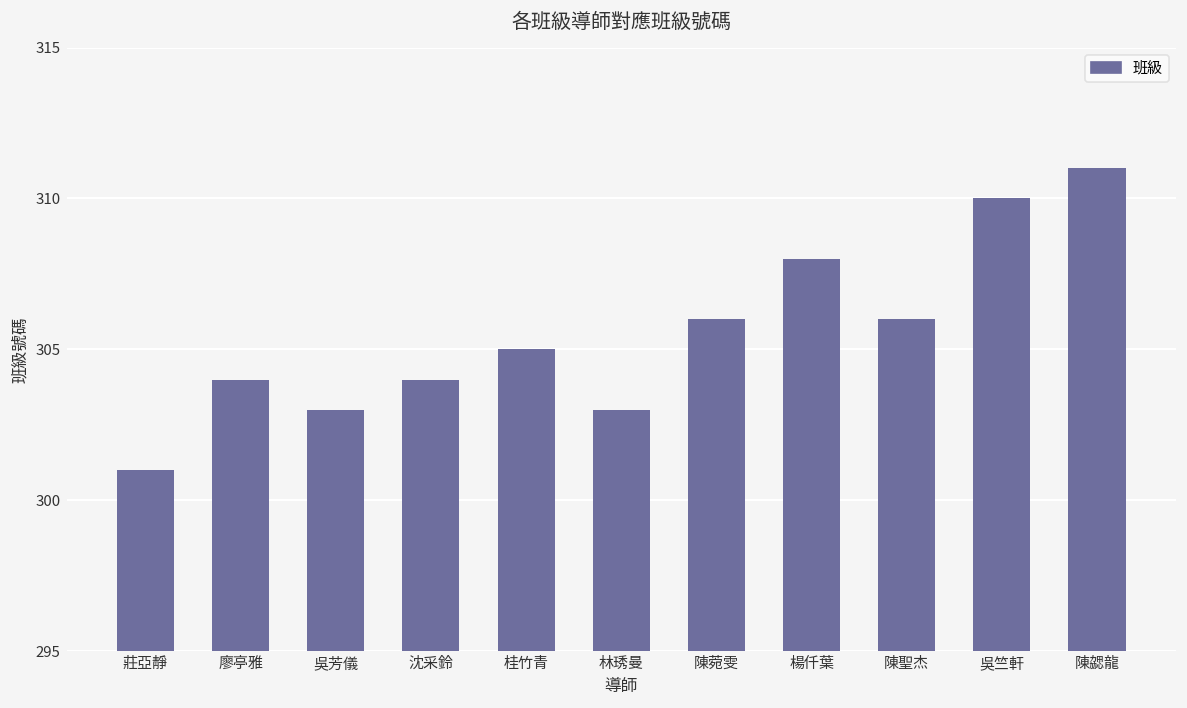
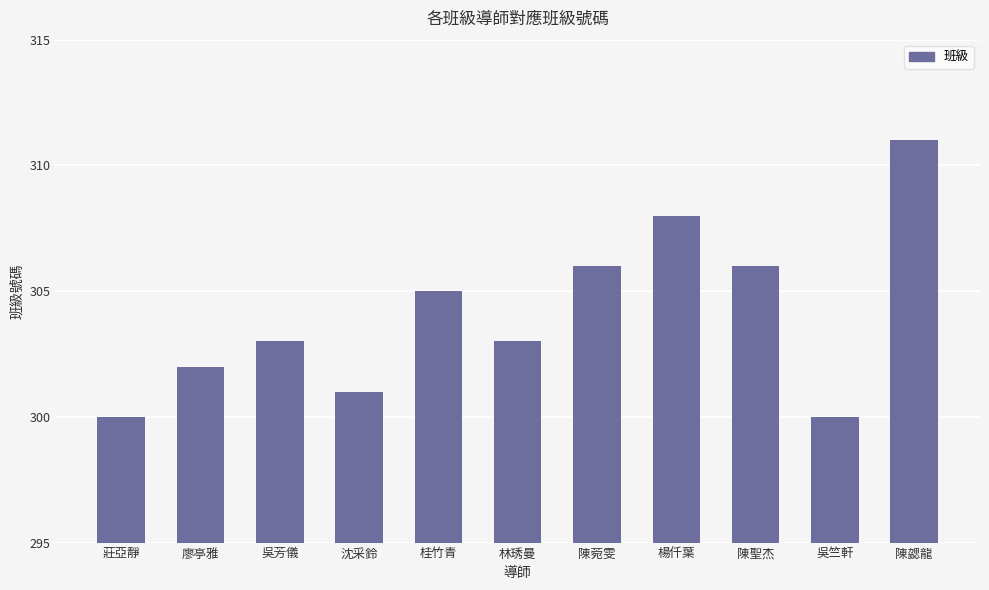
  {
-   "莊亞靜": 301,
-   "廖亭雅": 304,
+   "莊亞靜": 300,
+   "廖亭雅": 302,
    "吳芳儀": 303,
-   "沈采鈴": 304,
+   "沈采鈴": 301,
    "桂竹青": 305,
    "林琇曼": 303,
    "陳菀雯": 306,
    "楊仟葉": 308,
    "陳聖杰": 306,
-   "吳竺軒": 310,
+   "吳竺軒": 300,
    "陳勰龍": 311
  }
